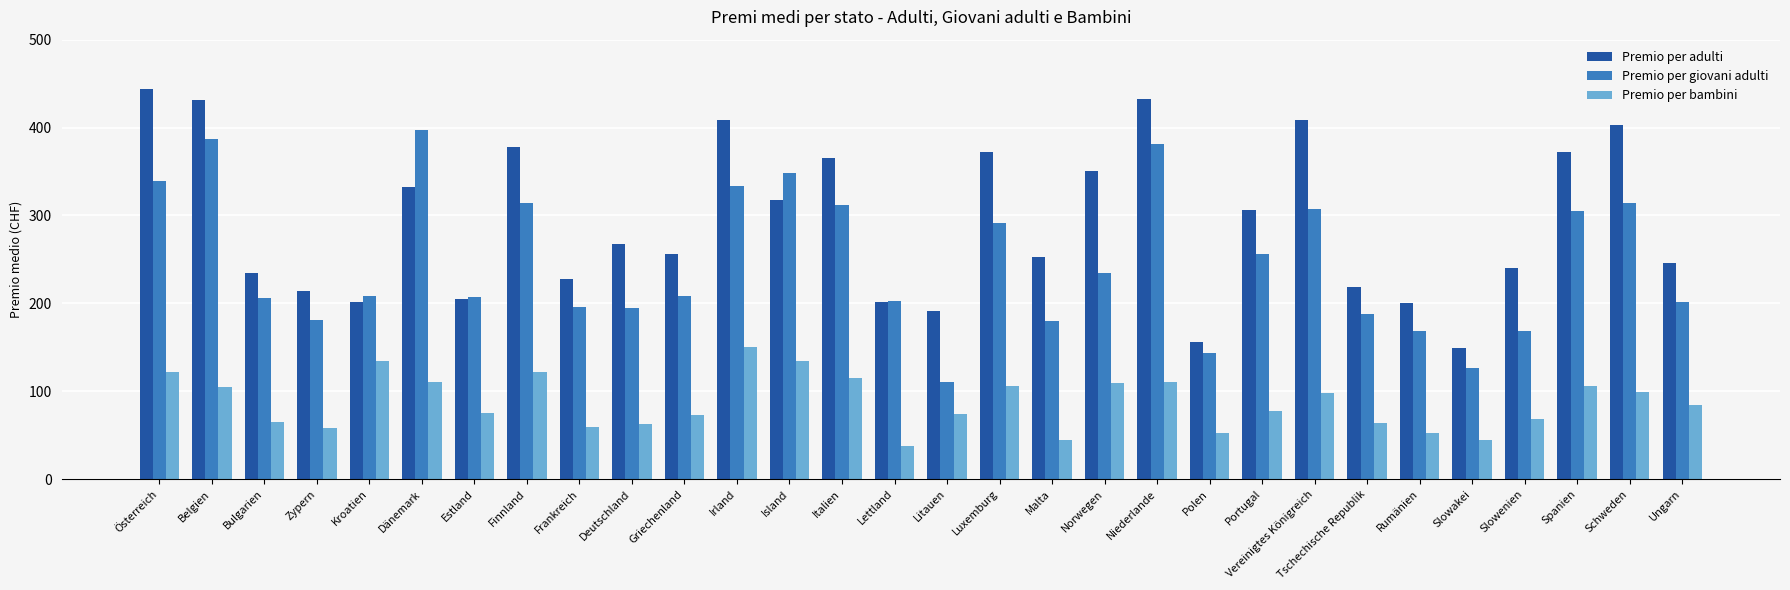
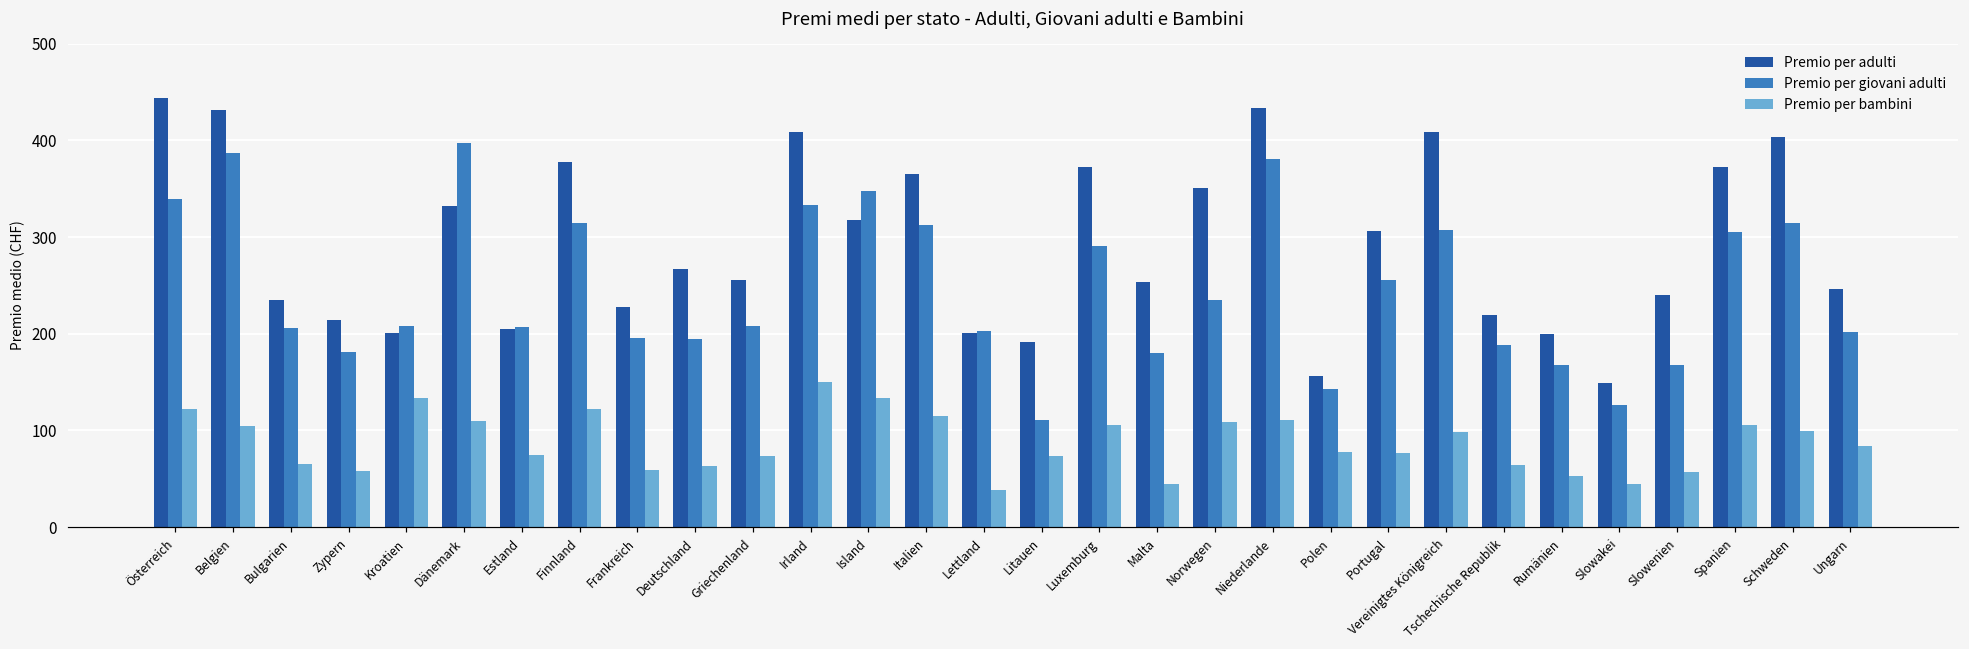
  {
    "Premio per bambini": {
      "Österreich": 120,
      "Belgien": 110,
      "Bulgarien": 70,
      "Zypern": 60,
      "Kroatien": 130,
      "Dänemark": 110,
      "Estland": 80,
      "Finnland": 120,
      "Frankreich": 60,
      "Deutschland": 60,
      "Griechenland": 70,
      "Irland": 150,
      "Island": 130,
      "Italien": 120,
      "Lettland": 40,
      "Litauen": 70,
      "Luxemburg": 110,
      "Malta": 50,
      "Norwegen": 110,
      "Niederlande": 110,
-     "Polen": 50,
+     "Polen": 80,
      "Portugal": 80,
      "Vereinigtes Königreich": 100,
      "Tschechische Republik": 60,
      "Rumänien": 50,
      "Slowakei": 50,
-     "Slowenien": 70,
+     "Slowenien": 60,
      "Spanien": 110,
      "Schweden": 100,
      "Ungarn": 80
    }
  }
